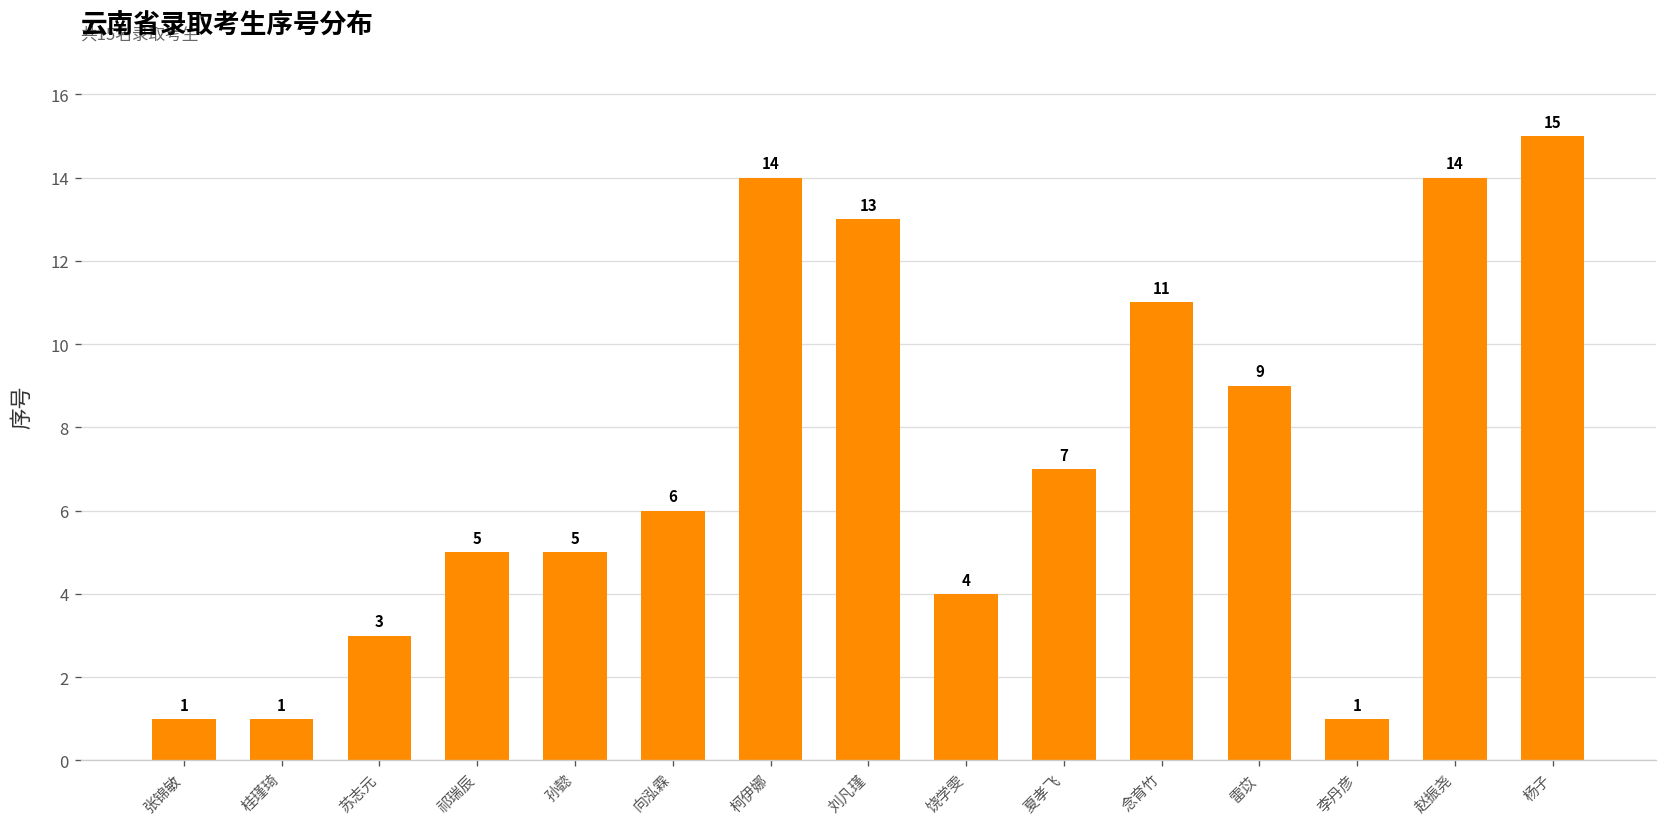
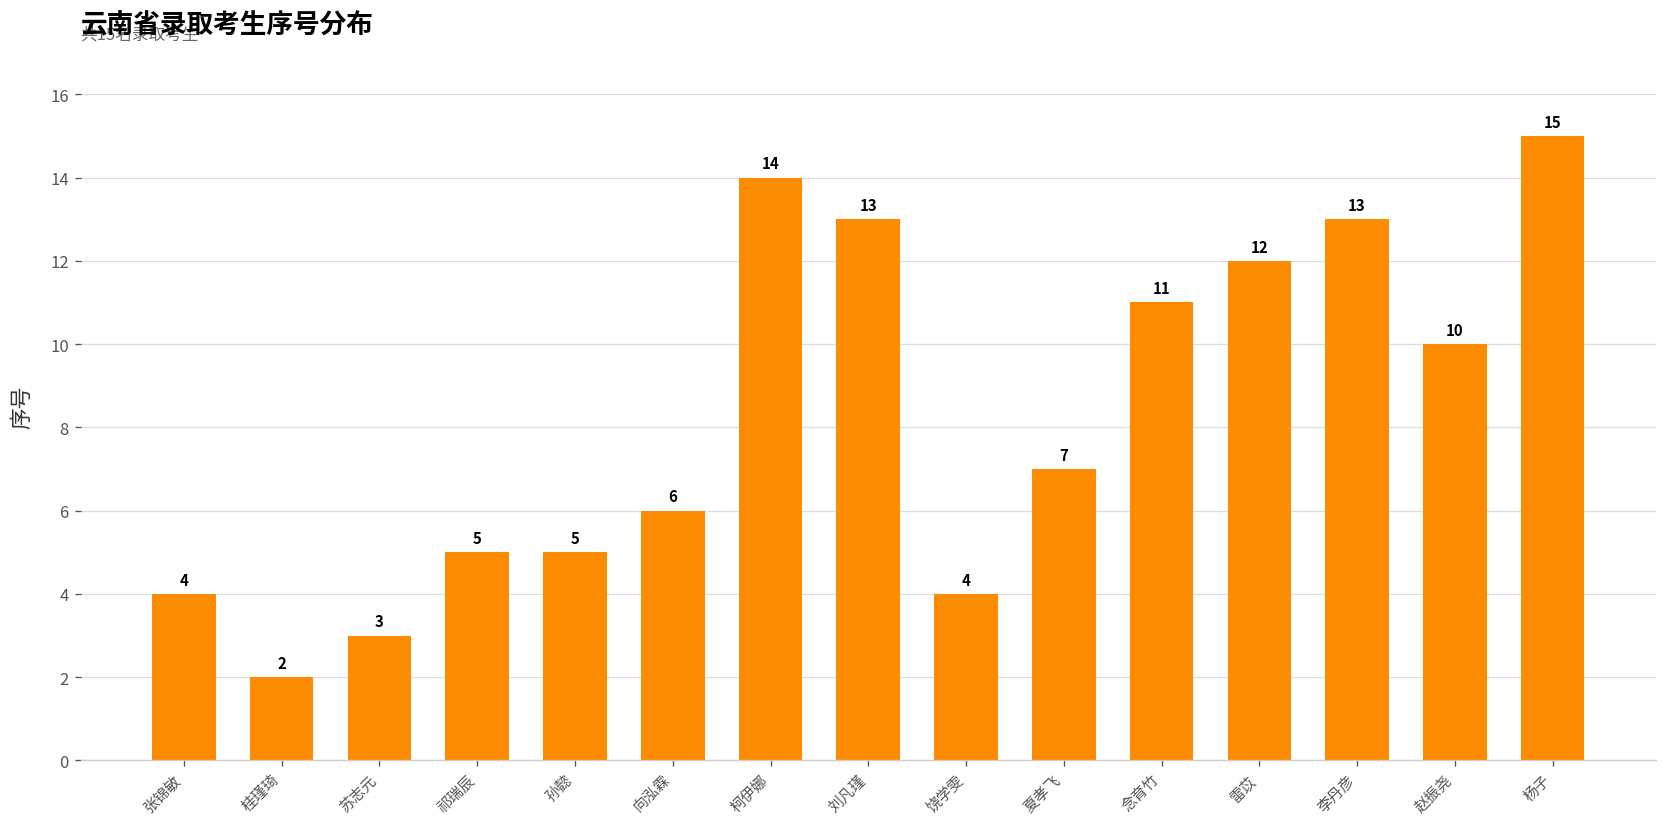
  {
-   "张锦敏": 1,
-   "桂瑾琦": 1,
+   "张锦敏": 4,
+   "桂瑾琦": 2,
    "苏志元": 3,
    "祁瑞辰": 5,
    "孙懿": 5,
    "向泓霖": 6,
    "柯伊娜": 14,
    "刘凡瑾": 13,
    "饶学雯": 4,
    "夏孝飞": 7,
    "念育竹": 11,
-   "雷苡": 9,
-   "李丹彦": 1,
-   "赵振尧": 14,
+   "雷苡": 12,
+   "李丹彦": 13,
+   "赵振尧": 10,
    "杨子": 15
  }
